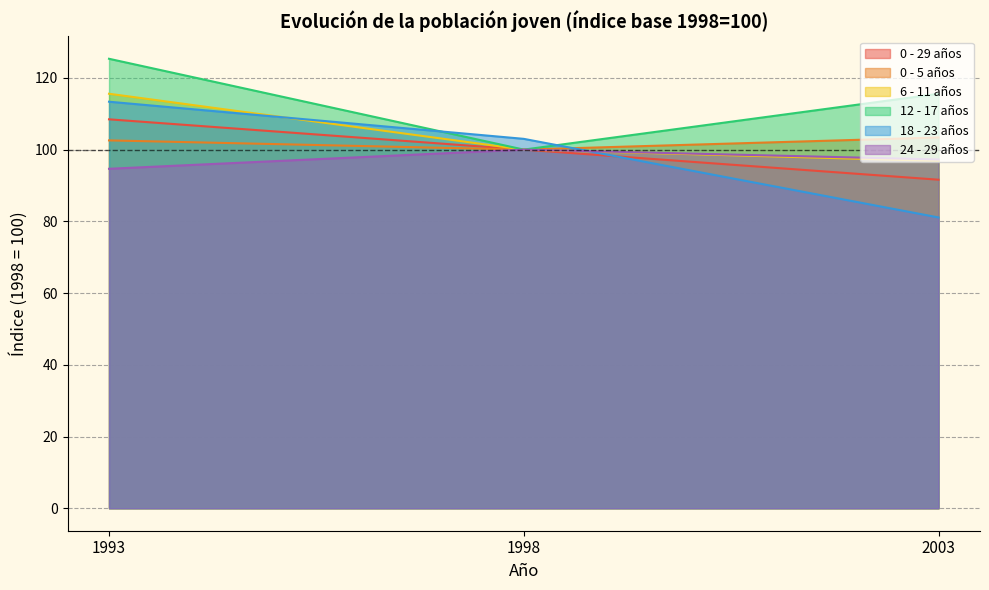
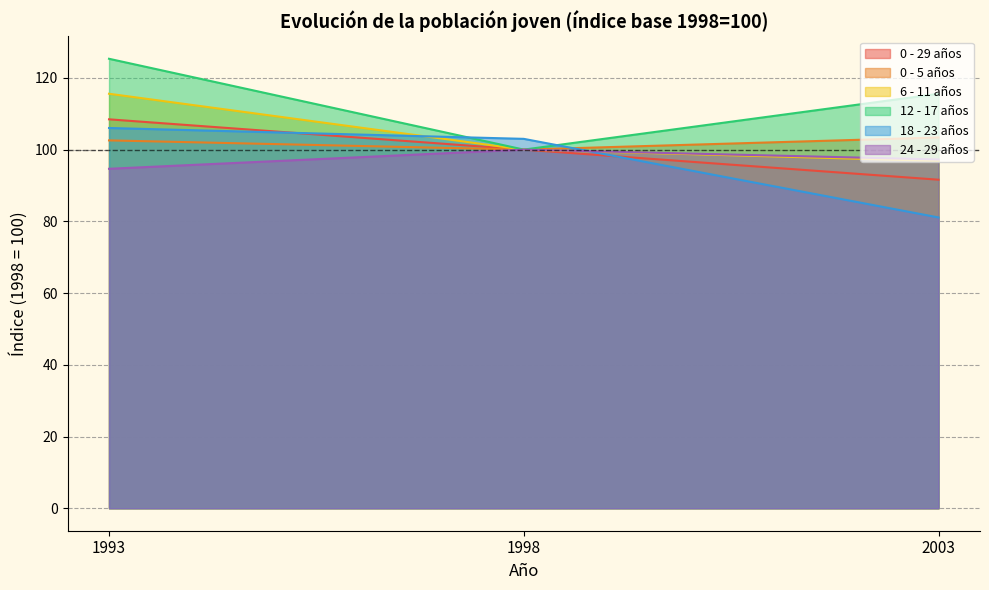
  {
    "12 - 17 años": {
      "1993": 125
    },
    "18 - 23 años": {
-     "1993": 113,
+     "1993": 106,
      "1998": 103,
      "2003": 81
    },
    "24 - 29 años": {
      "1993": 95
    }
  }
